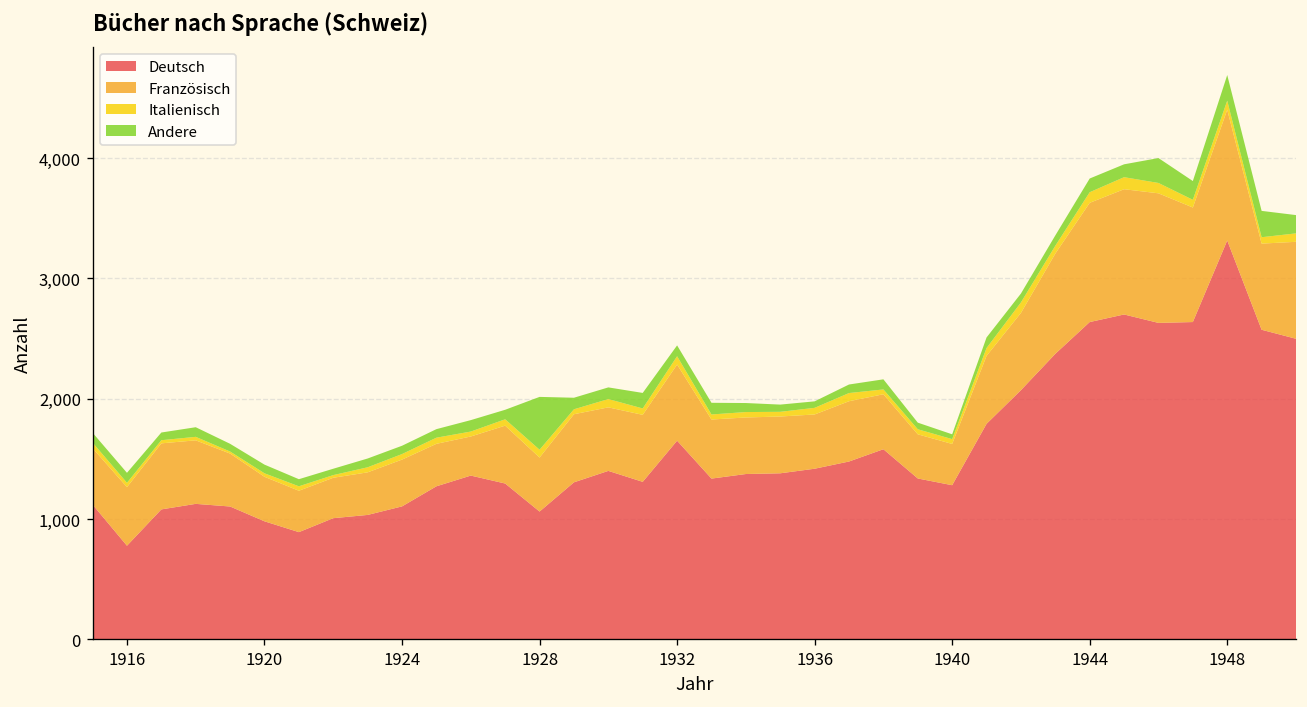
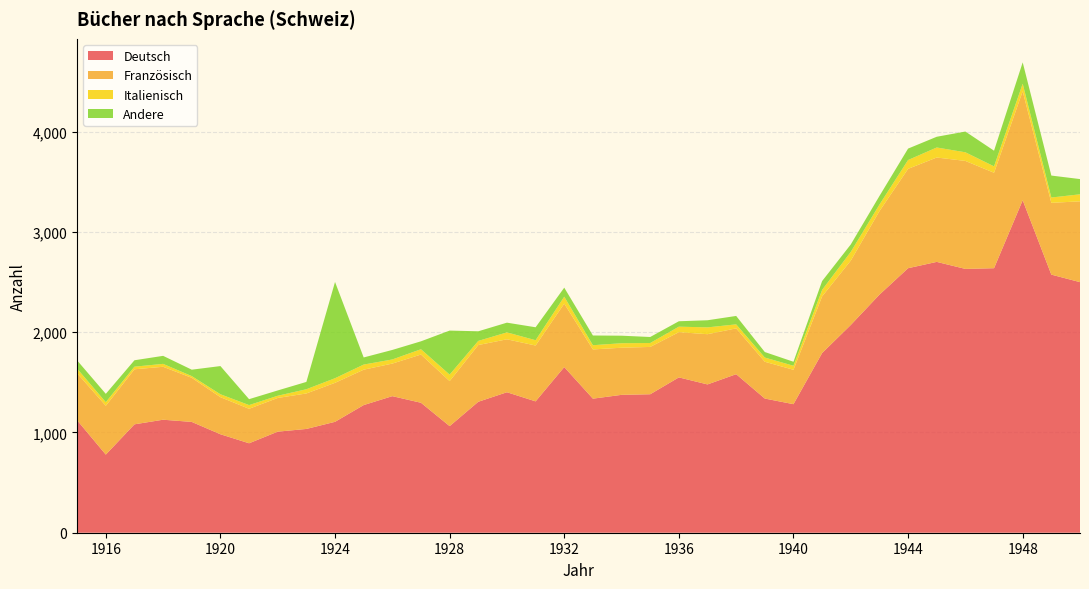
  {
    "Deutsch": {
      "1916": "780",
      "1920": "980",
      "1924": "1,110",
      "1928": "1,060",
      "1932": "1,650",
-     "1936": "1,420",
+     "1936": "1,550",
      "1940": "1,280",
      "1944": "2,640",
      "1948": "3,320"
    },
    "Andere": {
      "1916": "80",
-     "1920": "70",
-     "1924": "70",
+     "1920": "280",
+     "1924": "960",
      "1928": "440",
      "1932": "90",
      "1936": "50",
      "1940": "40",
      "1944": "110",
      "1948": "210"
    }
  }
